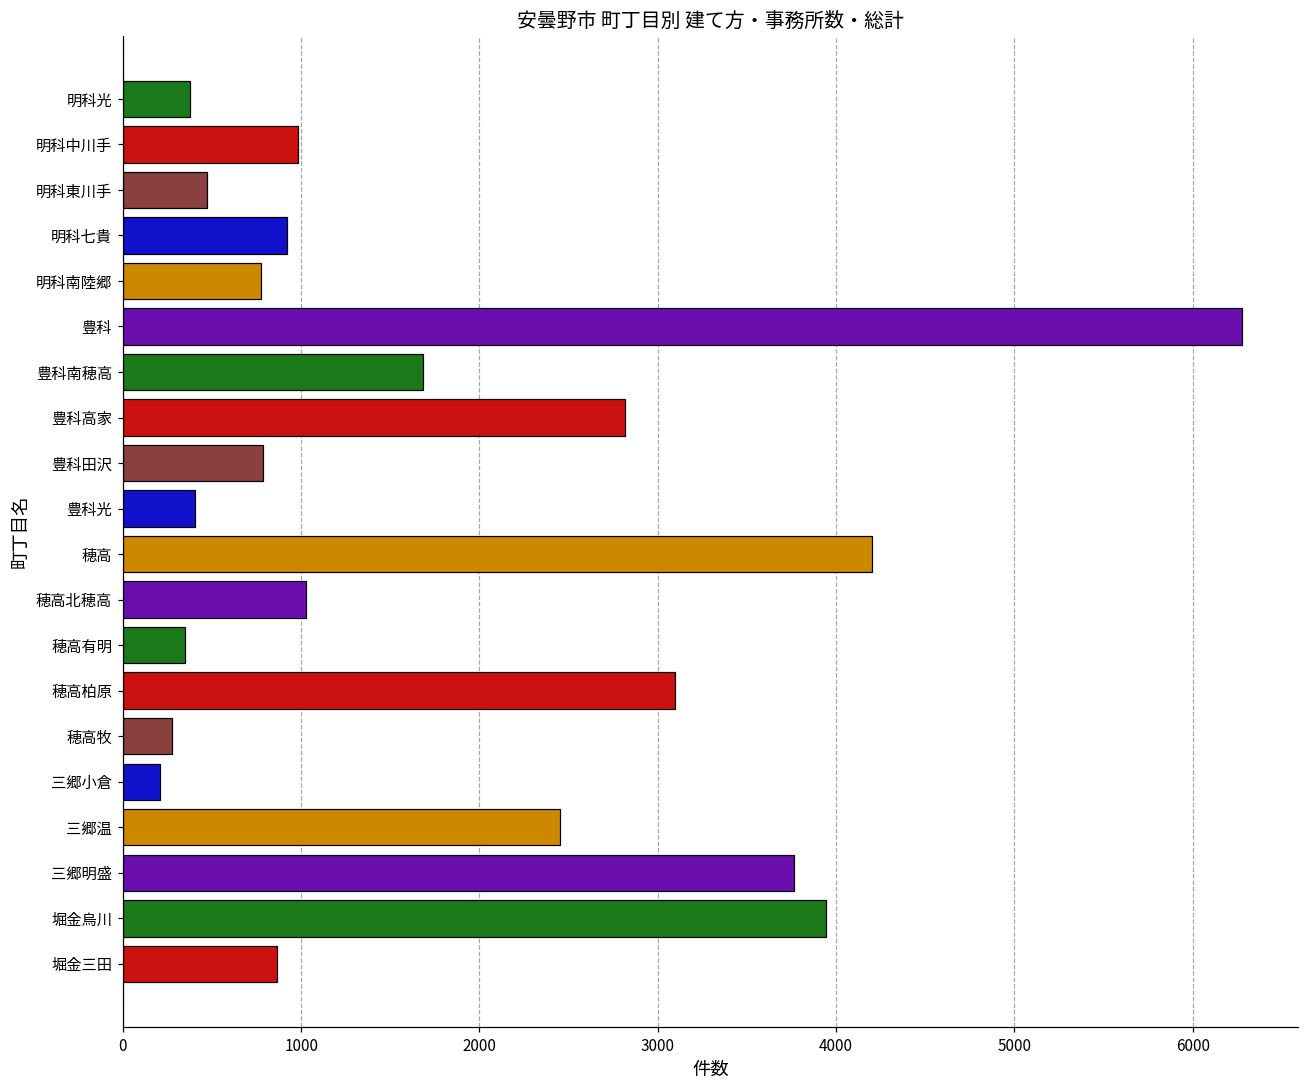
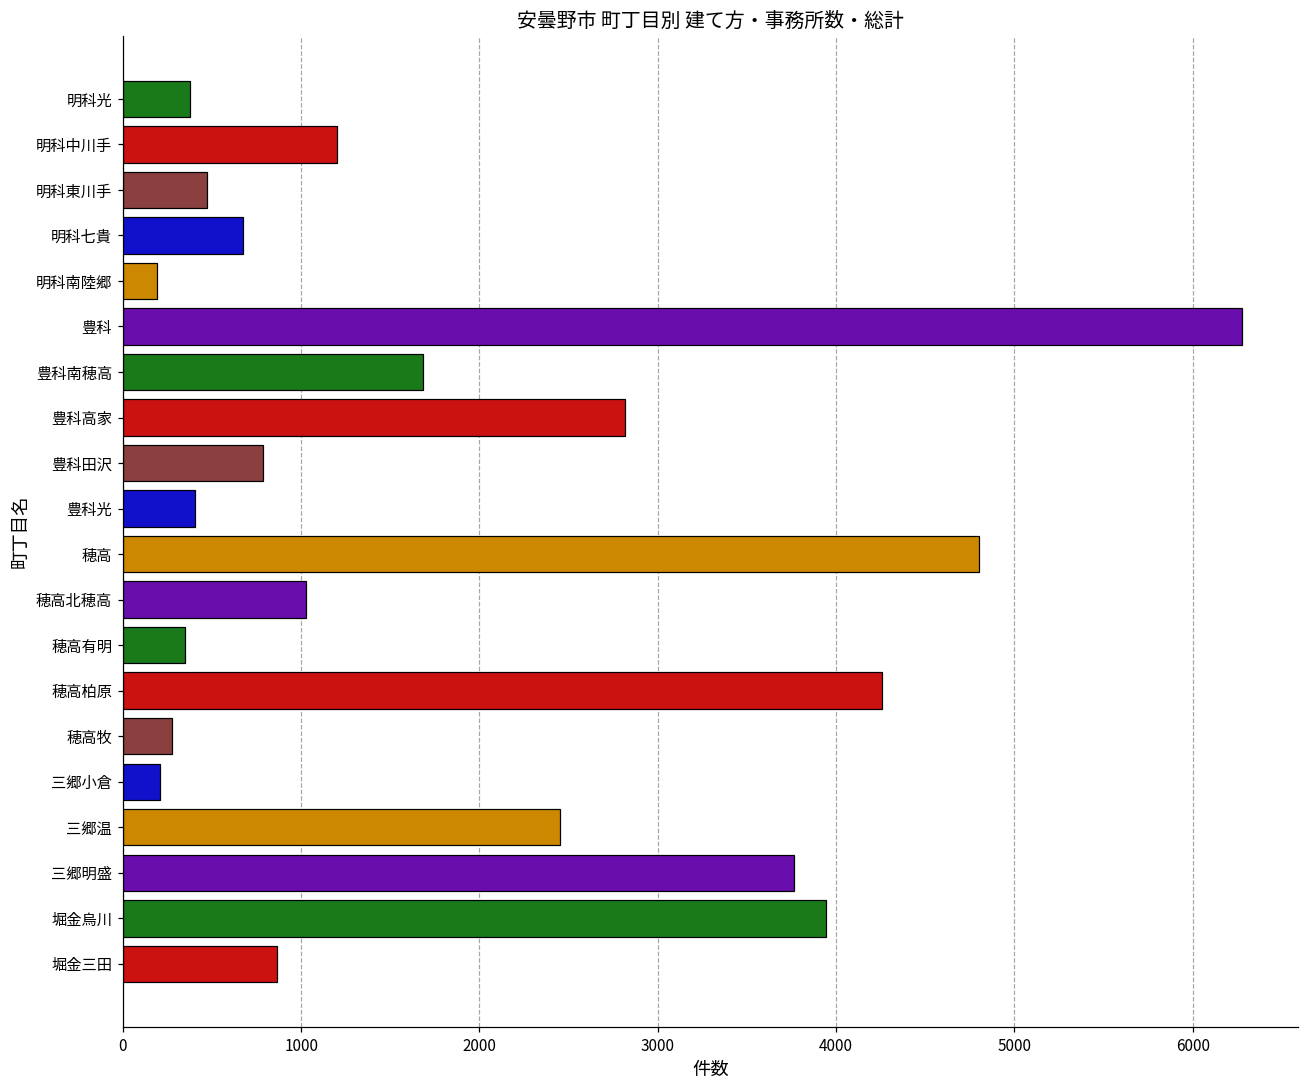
  {
    "明科光": 380,
-   "明科中川手": 980,
+   "明科中川手": 1200,
    "明科東川手": 470,
-   "明科七貴": 920,
-   "明科南陸郷": 780,
+   "明科七貴": 670,
+   "明科南陸郷": 190,
    "豊科": 6280,
    "豊科南穂高": 1680,
    "豊科高家": 2820,
    "豊科田沢": 790,
    "豊科光": 400,
-   "穂高": 4200,
+   "穂高": 4800,
    "穂高北穂高": 1030,
    "穂高有明": 350,
-   "穂高柏原": 3100,
+   "穂高柏原": 4260,
    "穂高牧": 280,
    "三郷小倉": 210,
    "三郷温": 2450,
    "三郷明盛": 3760,
    "堀金烏川": 3950,
    "堀金三田": 870
  }
